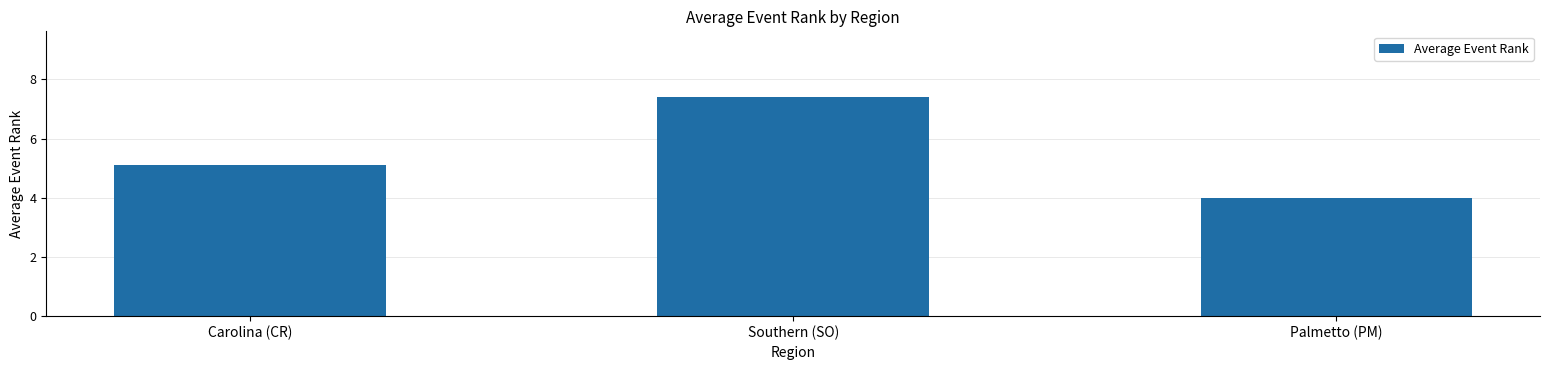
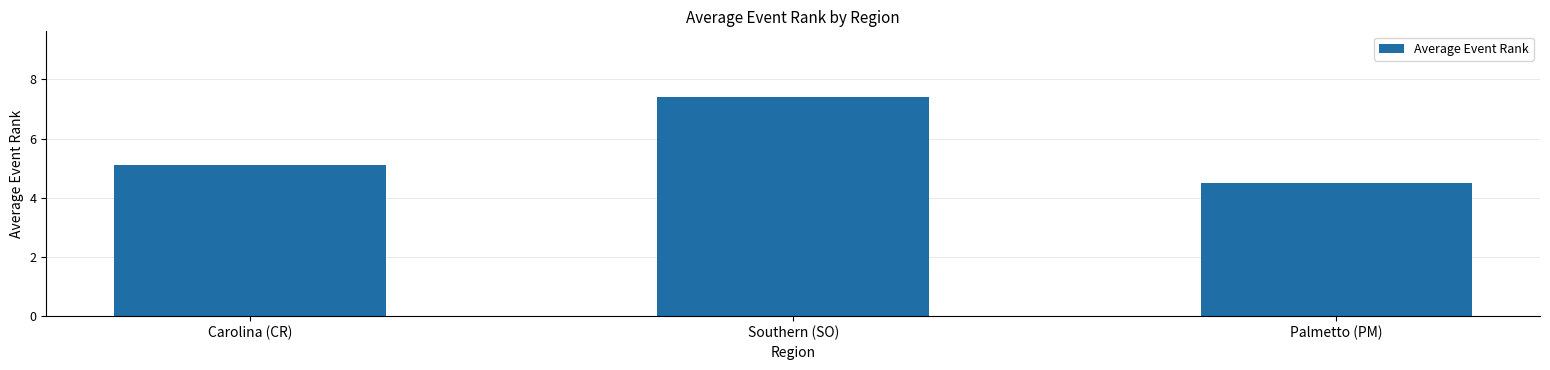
  {
    "Carolina (CR)": 5.1,
    "Southern (SO)": 7.4,
-   "Palmetto (PM)": 4.0
+   "Palmetto (PM)": 4.5
  }
